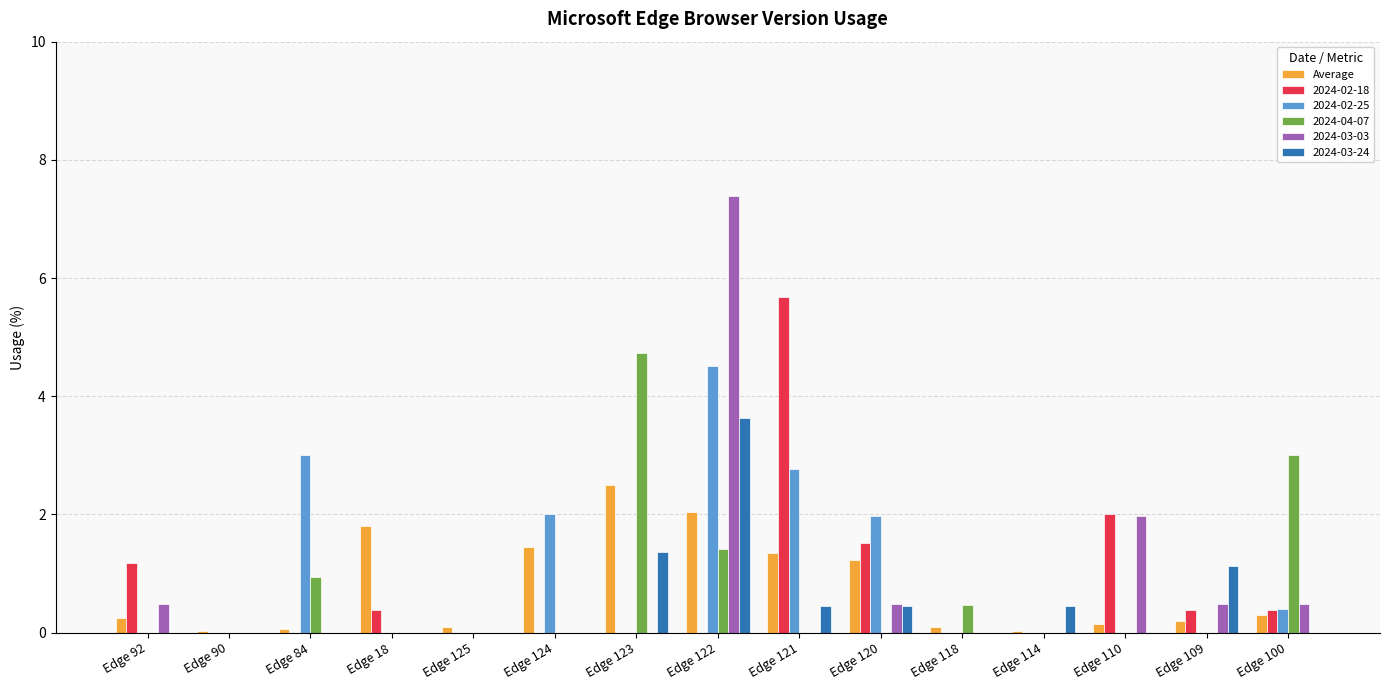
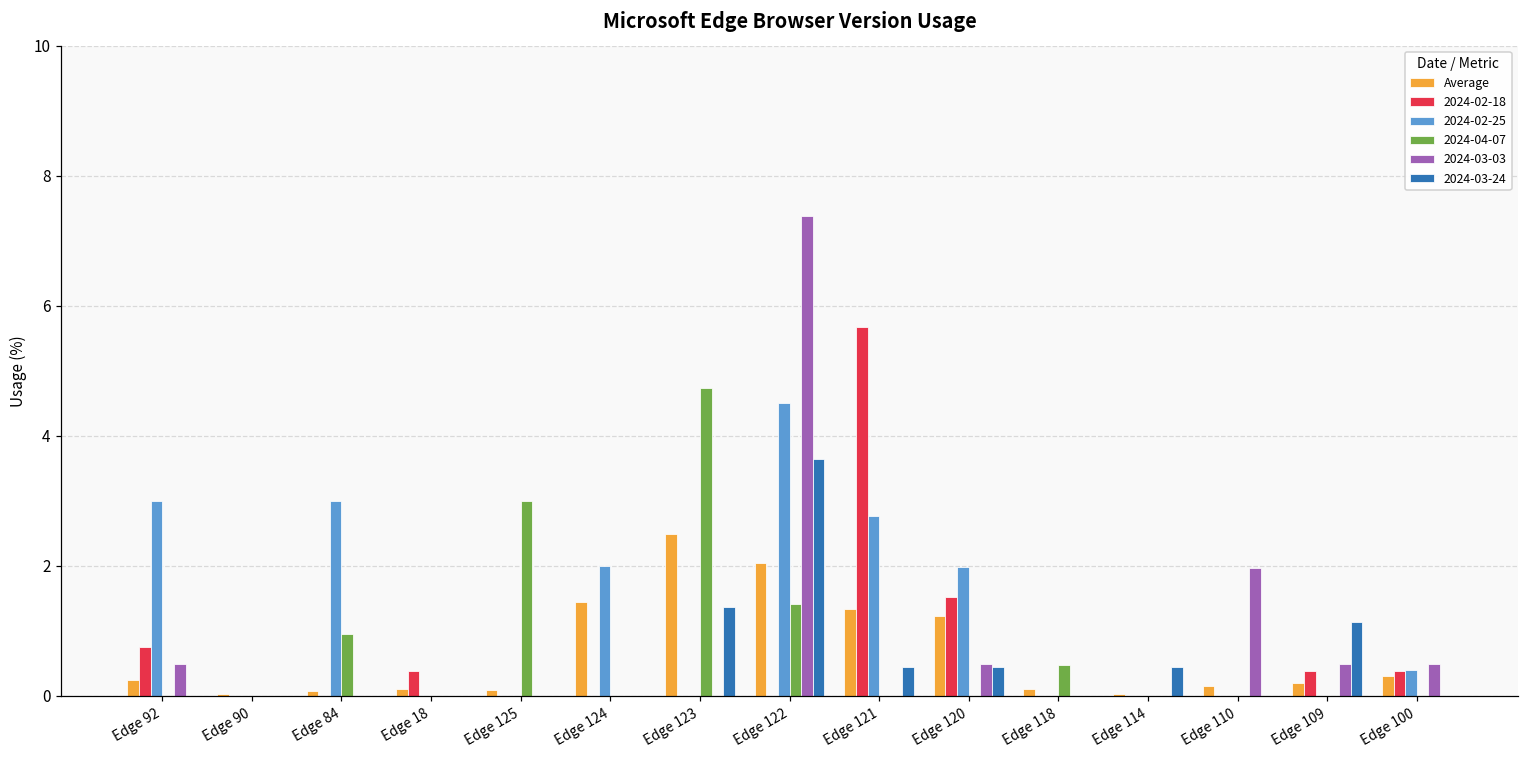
  {
    "Average": {
      "Edge 92": 0.2,
      "Edge 84": 0.1,
-     "Edge 18": 1.8,
+     "Edge 18": 0.1,
      "Edge 125": 0.1,
      "Edge 124": 1.5,
      "Edge 123": 2.5,
      "Edge 122": 2.0,
      "Edge 121": 1.3,
      "Edge 120": 1.2,
      "Edge 118": 0.1,
      "Edge 110": 0.2,
      "Edge 109": 0.2,
      "Edge 100": 0.3
    },
    "2024-02-18": {
-     "Edge 92": 1.2,
+     "Edge 92": 0.8,
      "Edge 90": 0.0,
      "Edge 84": 0.0,
      "Edge 18": 0.4,
      "Edge 125": 0.0,
      "Edge 124": 0.0,
      "Edge 123": 0.0,
      "Edge 122": 0.0,
      "Edge 121": 5.7,
      "Edge 120": 1.5,
      "Edge 118": 0.0,
      "Edge 114": 0.0,
-     "Edge 110": 2,
+     "Edge 110": 0,
      "Edge 109": 0.4,
      "Edge 100": 0.4
    },
    "2024-02-25": {
-     "Edge 92": 0,
+     "Edge 92": 3,
      "Edge 90": 0,
      "Edge 84": 3,
      "Edge 18": 0,
      "Edge 125": 0,
      "Edge 124": 2,
      "Edge 123": 0,
      "Edge 122": 4.5,
      "Edge 121": 2.8,
      "Edge 120": 2,
      "Edge 118": 0,
      "Edge 114": 0,
      "Edge 110": 0,
      "Edge 109": 0,
      "Edge 100": 0.4
    },
    "2024-04-07": {
      "Edge 92": 0,
      "Edge 90": 0,
      "Edge 84": 1.0,
      "Edge 18": 0,
-     "Edge 125": 0,
+     "Edge 125": 3,
      "Edge 124": 0,
      "Edge 123": 4.7,
      "Edge 122": 1.4,
      "Edge 121": 0,
      "Edge 120": 0,
      "Edge 118": 0.5,
      "Edge 114": 0,
      "Edge 110": 0,
      "Edge 109": 0,
-     "Edge 100": 3
+     "Edge 100": 0
    },
    "2024-03-03": {
      "Edge 92": 0.5,
      "Edge 90": 0.0,
      "Edge 84": 0.0,
      "Edge 18": 0.0,
      "Edge 125": 0.0,
      "Edge 124": 0.0,
      "Edge 123": 0.0,
      "Edge 122": 7.4,
      "Edge 121": 0.0,
      "Edge 120": 0.5,
      "Edge 118": 0.0,
      "Edge 114": 0.0,
      "Edge 110": 2.0,
      "Edge 109": 0.5,
      "Edge 100": 0.5
    },
    "2024-03-24": {
      "Edge 92": 0.0,
      "Edge 90": 0.0,
      "Edge 84": 0.0,
      "Edge 18": 0.0,
      "Edge 125": 0.0,
      "Edge 124": 0.0,
      "Edge 123": 1.4,
      "Edge 122": 3.6,
      "Edge 121": 0.5,
      "Edge 120": 0.5,
      "Edge 118": 0.0,
      "Edge 114": 0.5,
      "Edge 110": 0.0,
      "Edge 109": 1.1,
      "Edge 100": 0.0
    }
  }
